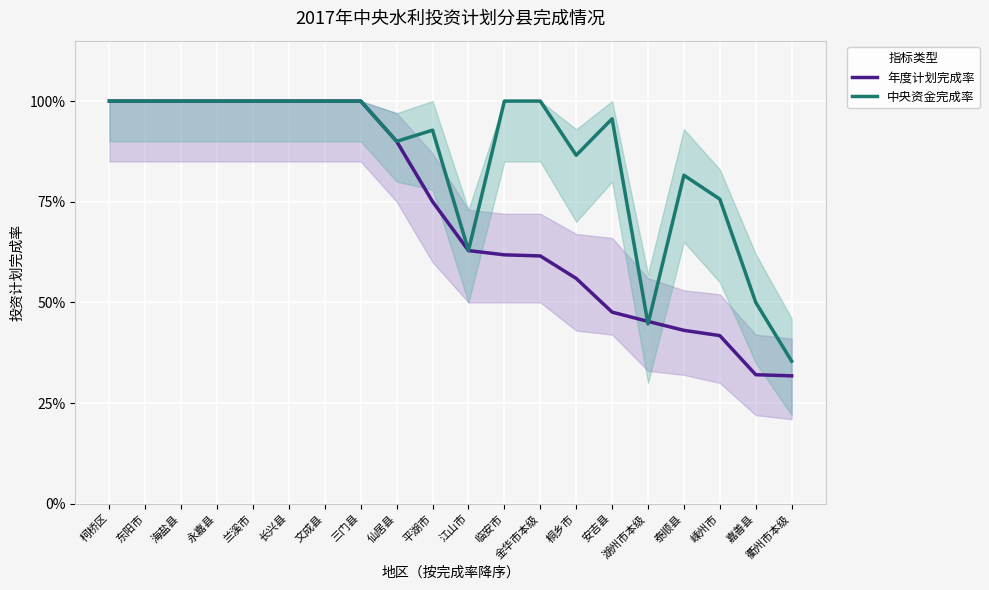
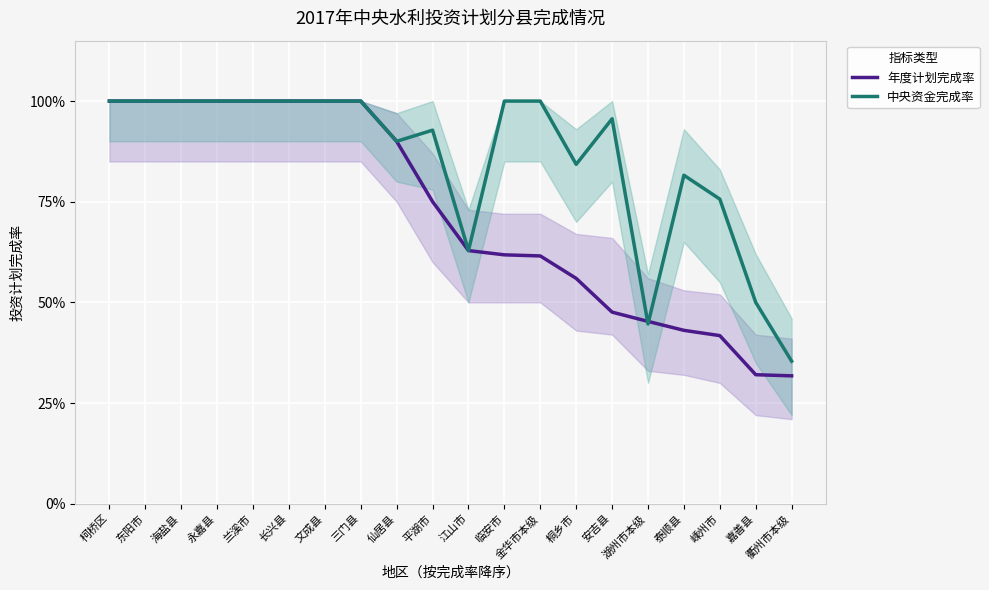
  {
    "年度计划完成率": {
      "平湖市": "75%",
      "临安市": "62%",
      "金华市本级": "62%",
      "桐乡市": "56%",
      "安吉县": "48%",
      "泰顺县": "43%",
      "嵊州市": "42%",
      "嘉善县": "32%",
      "衢州市本级": "32%"
    },
    "中央资金完成率": {
      "平湖市": "93%",
-     "桐乡市": "87%",
+     "桐乡市": "84%",
      "安吉县": "96%",
      "泰顺县": "82%",
      "嵊州市": "76%",
      "嘉善县": "50%",
      "衢州市本级": "35%"
    }
  }
